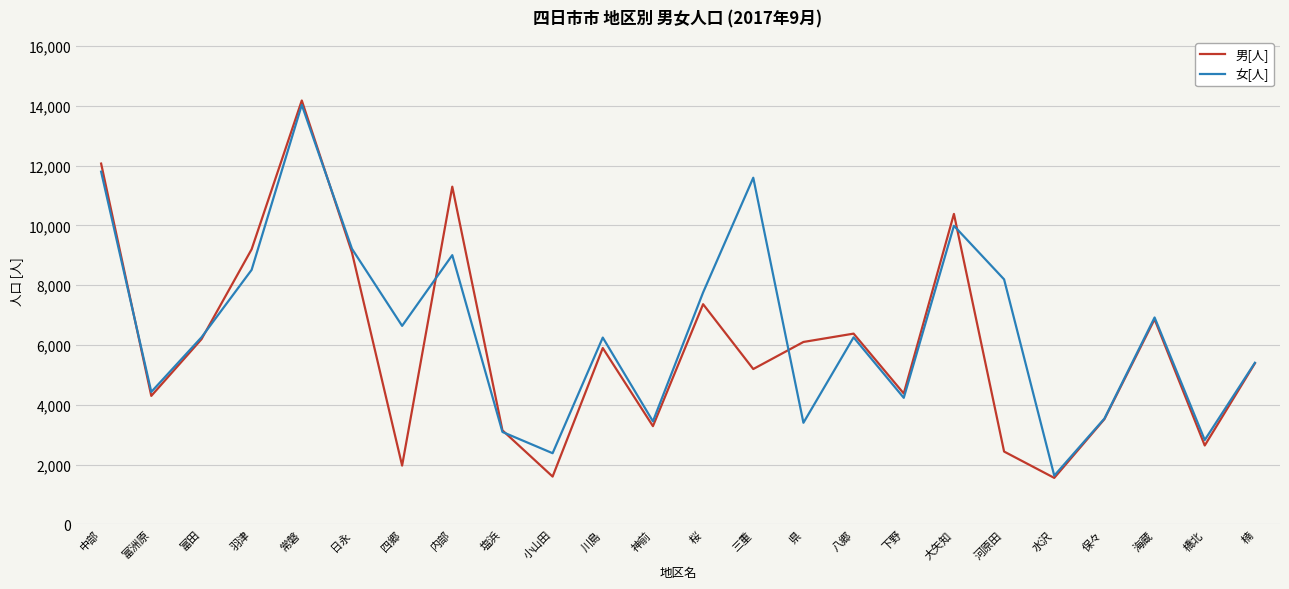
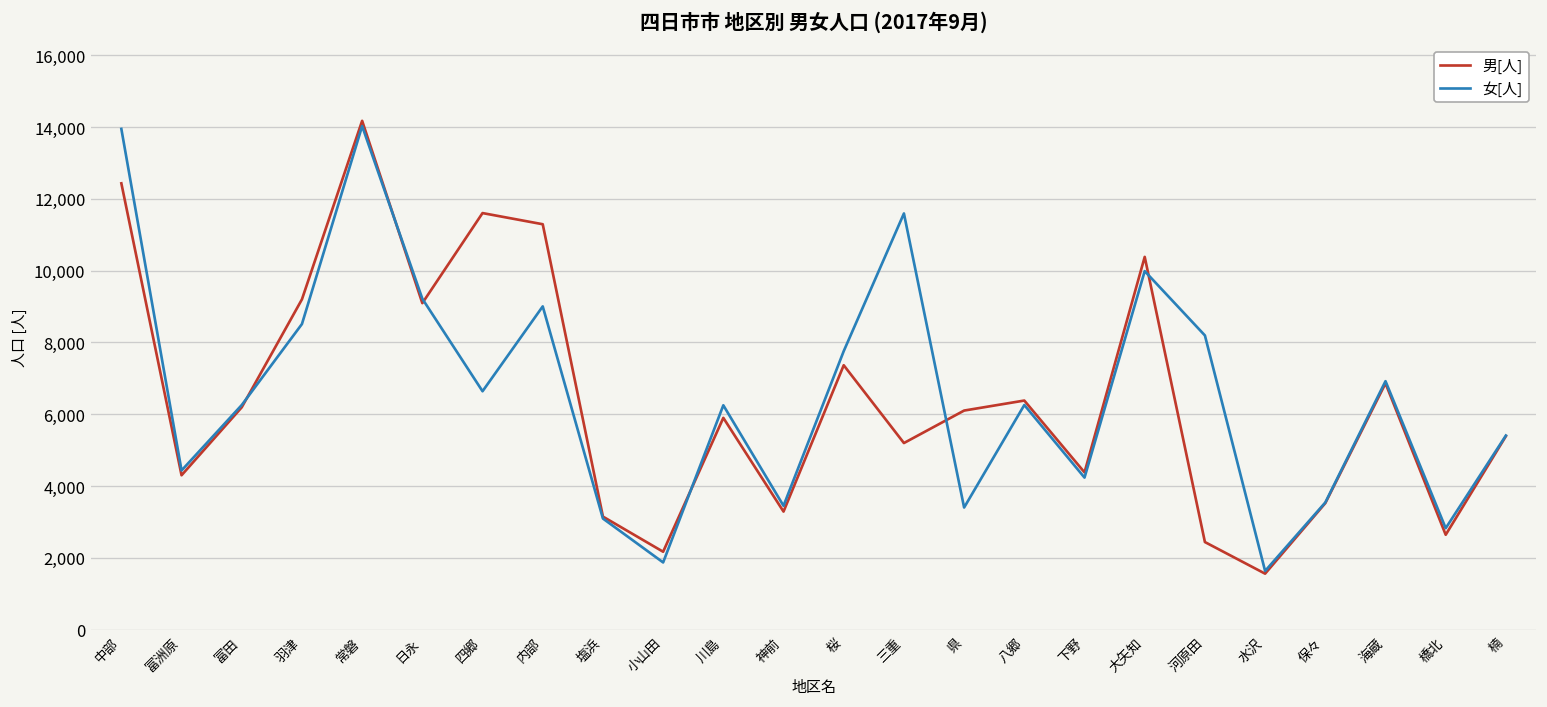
  {
    "男[人]": {
-     "中部": "12,100",
+     "中部": "12,400",
      "富洲原": "4,300",
      "羽津": "9,200",
      "常磐": "14,200",
      "日永": "9,100",
-     "四郷": "2,000",
+     "四郷": "11,600",
      "内部": "11,300",
-     "小山田": "1,600",
+     "小山田": "2,200",
      "川島": "5,900",
      "神前": "3,300",
      "桜": "7,400",
      "三重": "5,200",
      "県": "6,100",
      "八郷": "6,400",
      "下野": "4,400",
      "大矢知": "10,400",
      "河原田": "2,400",
      "橋北": "2,600"
    },
    "女[人]": {
-     "中部": "11,800",
+     "中部": "14,000",
      "富洲原": "4,400",
      "羽津": "8,500",
      "常磐": "14,000",
      "日永": "9,200",
      "四郷": "6,600",
      "内部": "9,000",
-     "小山田": "2,400",
+     "小山田": "1,900",
      "川島": "6,200",
      "神前": "3,400",
      "桜": "7,800",
      "三重": "11,600",
      "県": "3,400",
      "八郷": "6,300",
      "下野": "4,200",
      "大矢知": "10,000",
      "河原田": "8,200",
      "橋北": "2,800"
    }
  }
